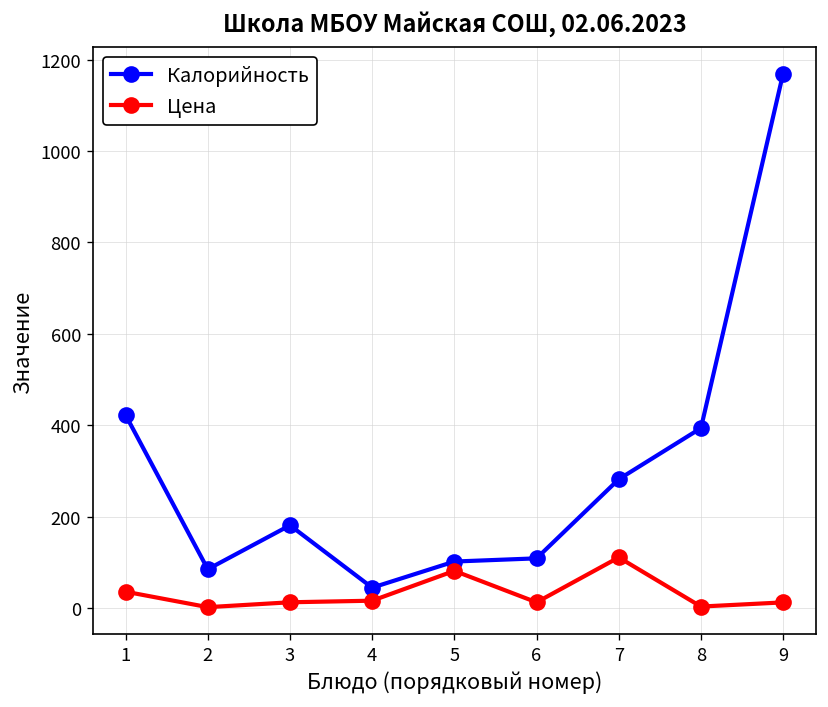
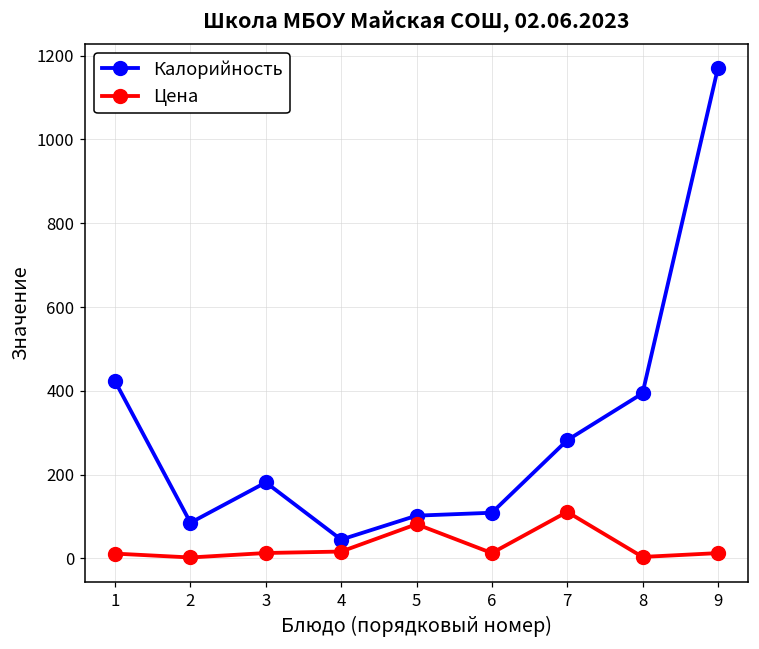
  {
    "Калорийность": {
      "1": 420,
      "2": 90,
      "3": 180,
      "4": 50,
      "5": 100,
      "6": 110,
      "7": 280,
      "8": 390,
      "9": 1170
    },
    "Цена": {
-     "1": 40,
+     "1": 10,
      "2": 0,
      "3": 10,
      "4": 20,
      "5": 80,
      "6": 10,
      "7": 110,
      "8": 0,
      "9": 10
    }
  }
